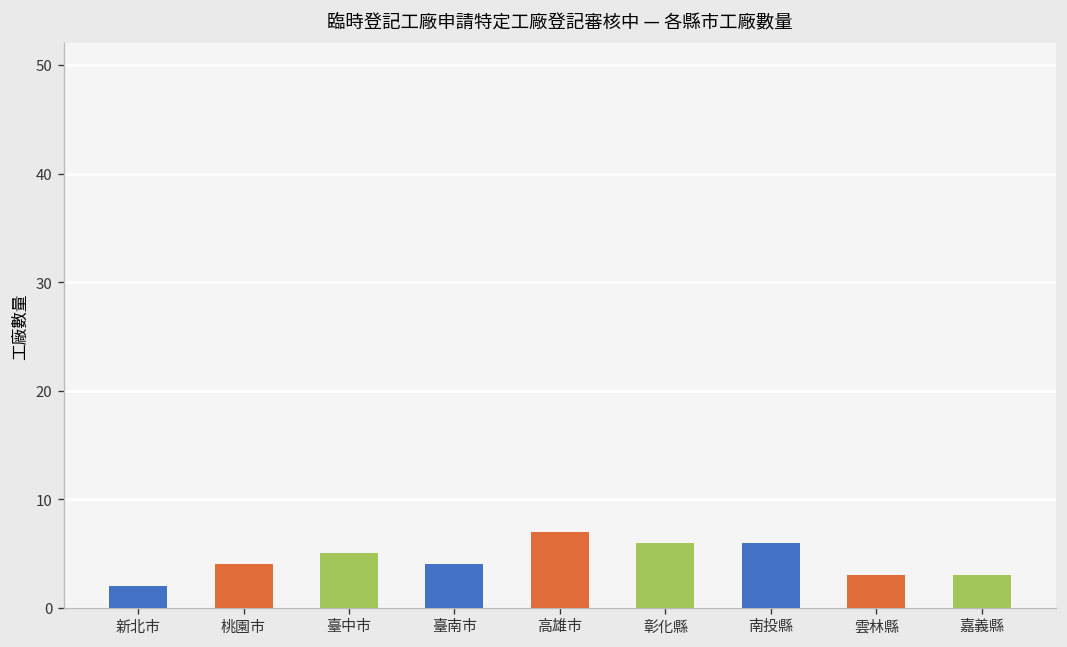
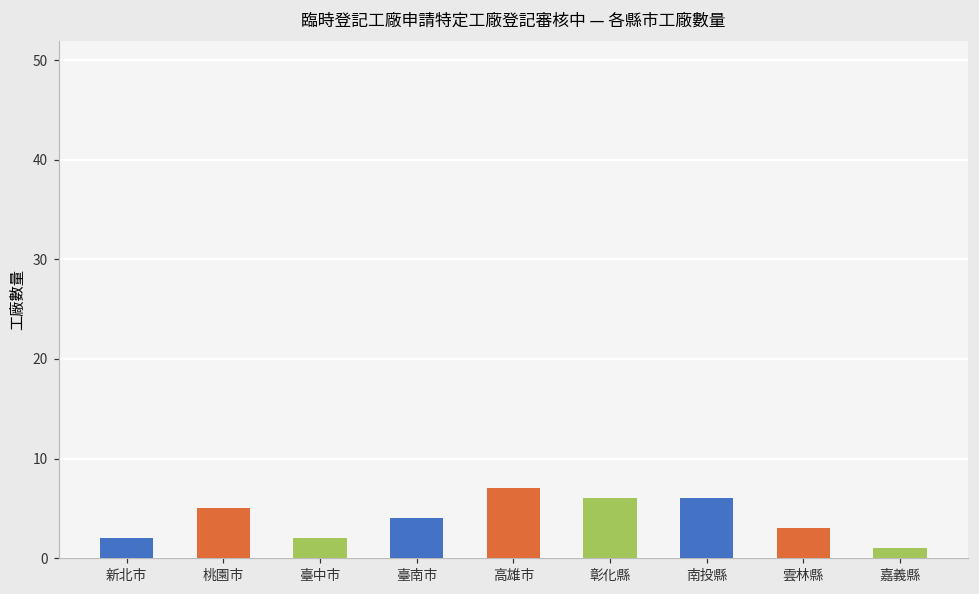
  {
    "新北市": 2,
-   "桃園市": 4,
-   "臺中市": 5,
+   "桃園市": 5,
+   "臺中市": 2,
    "臺南市": 4,
    "高雄市": 7,
    "彰化縣": 6,
    "南投縣": 6,
    "雲林縣": 3,
-   "嘉義縣": 3
+   "嘉義縣": 1
  }
